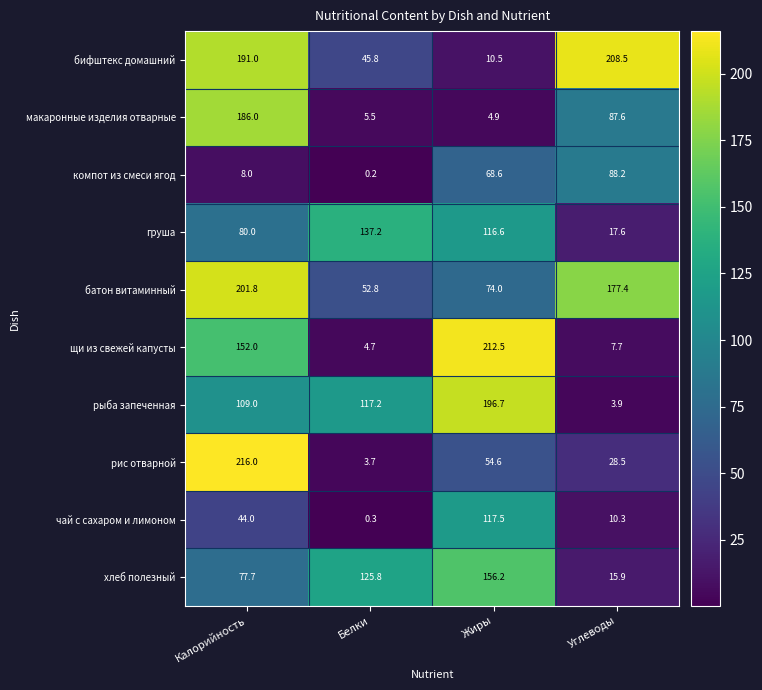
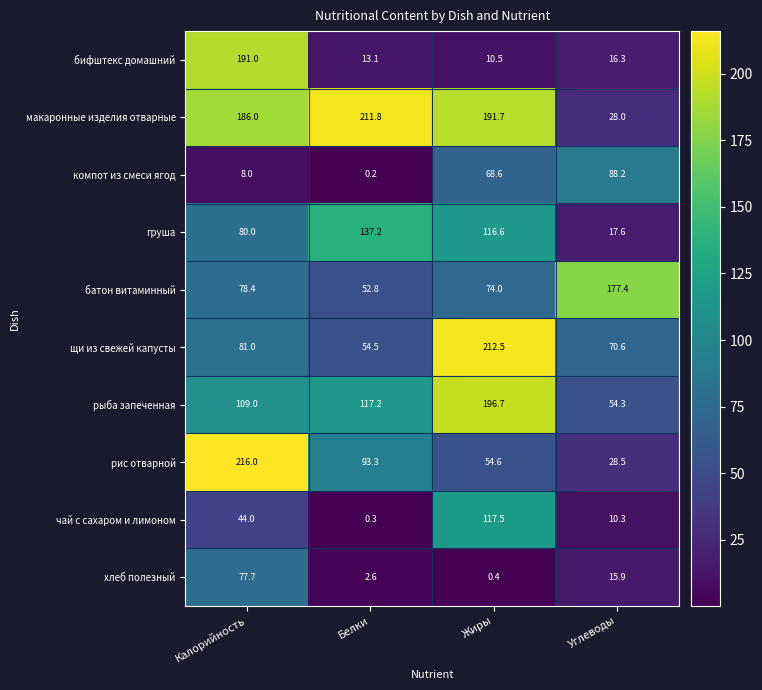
  {
    "бифштекс домашний": {
      "Калорийность": 191.0,
-     "Белки": 45.8,
+     "Белки": 13.1,
      "Жиры": 10.5,
-     "Углеводы": 208.5
+     "Углеводы": 16.3
    },
    "макаронные изделия отварные": {
      "Калорийность": 186.0,
-     "Белки": 5.5,
-     "Жиры": 4.9,
-     "Углеводы": 87.6
+     "Белки": 211.8,
+     "Жиры": 191.7,
+     "Углеводы": 28.0
    },
    "компот из смеси ягод": {
      "Калорийность": 8.0,
      "Белки": 0.2,
      "Жиры": 68.6,
      "Углеводы": 88.2
    },
    "груша": {
      "Калорийность": 80.0,
      "Белки": 137.2,
      "Жиры": 116.6,
      "Углеводы": 17.6
    },
    "батон витаминный": {
-     "Калорийность": 201.8,
+     "Калорийность": 78.4,
      "Белки": 52.8,
      "Жиры": 74.0,
      "Углеводы": 177.4
    },
    "щи из свежей капусты": {
-     "Калорийность": 152.0,
-     "Белки": 4.7,
+     "Калорийность": 81.0,
+     "Белки": 54.5,
      "Жиры": 212.5,
-     "Углеводы": 7.7
+     "Углеводы": 70.6
    },
    "рыба запеченная": {
      "Калорийность": 109.0,
      "Белки": 117.2,
      "Жиры": 196.7,
-     "Углеводы": 3.9
+     "Углеводы": 54.3
    },
    "рис отварной": {
      "Калорийность": 216.0,
-     "Белки": 3.7,
+     "Белки": 93.3,
      "Жиры": 54.6,
      "Углеводы": 28.5
    },
    "чай с сахаром и лимоном": {
      "Калорийность": 44.0,
      "Белки": 0.3,
      "Жиры": 117.5,
      "Углеводы": 10.3
    },
    "хлеб полезный": {
      "Калорийность": 77.7,
-     "Белки": 125.8,
-     "Жиры": 156.2,
+     "Белки": 2.6,
+     "Жиры": 0.4,
      "Углеводы": 15.9
    }
  }
